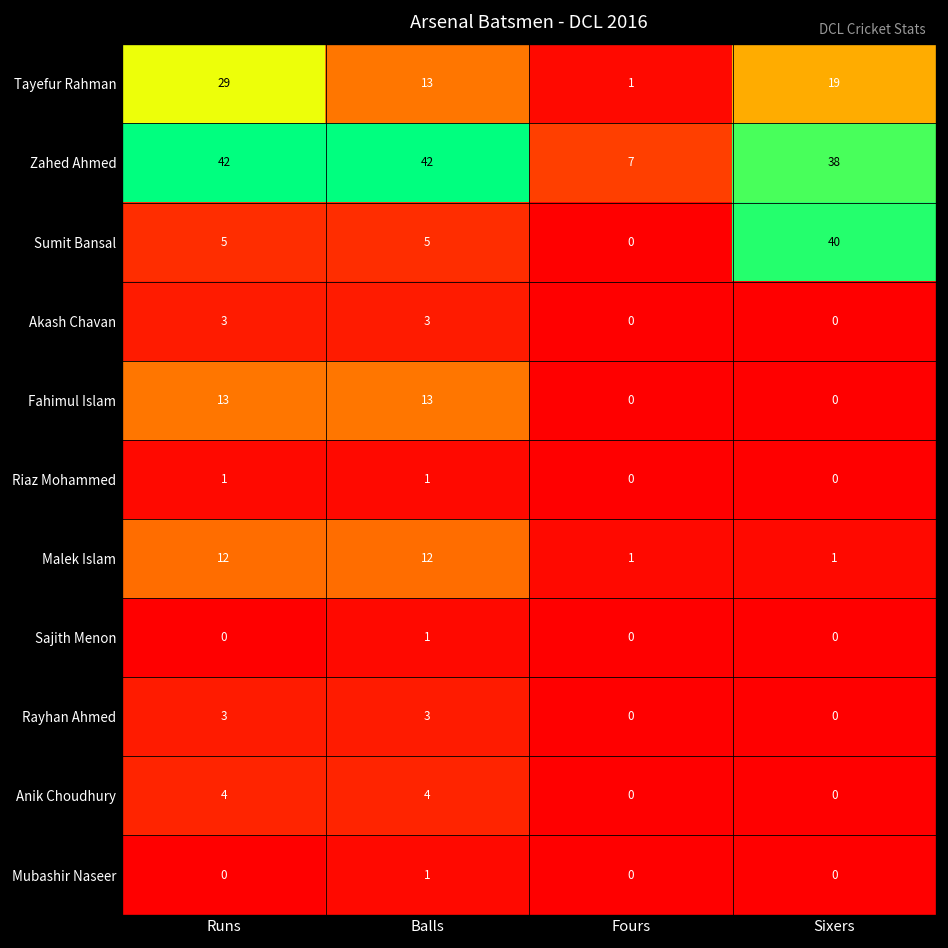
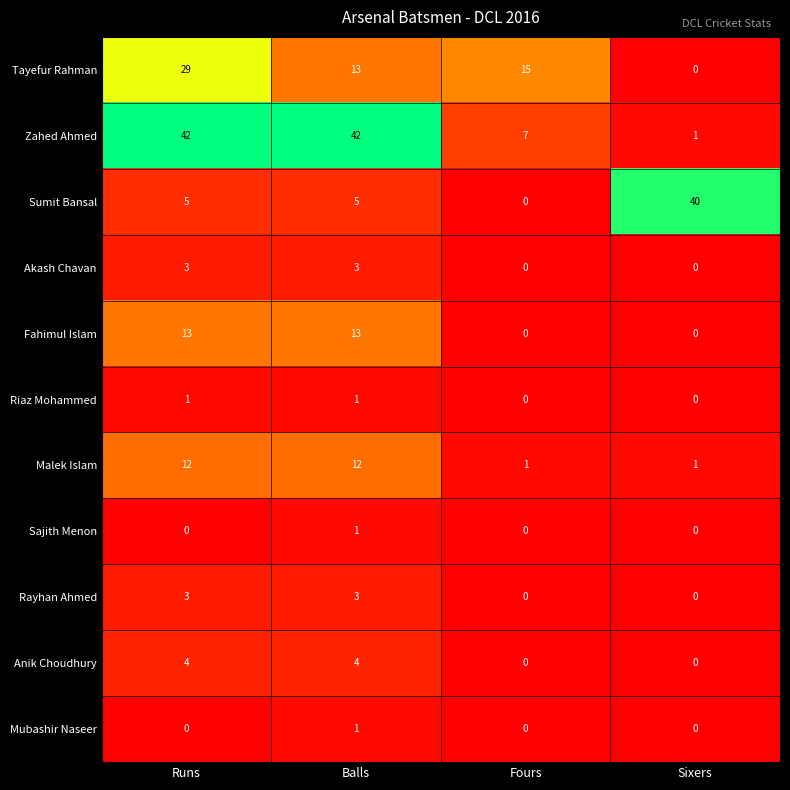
  {
    "Tayefur Rahman": {
      "Runs": 29,
      "Balls": 13,
-     "Fours": 1,
-     "Sixers": 19
+     "Fours": 15,
+     "Sixers": 0
    },
    "Zahed Ahmed": {
      "Runs": 42,
      "Balls": 42,
      "Fours": 7,
-     "Sixers": 38
+     "Sixers": 1
    },
    "Sumit Bansal": {
      "Runs": 5,
      "Balls": 5,
      "Fours": 0,
      "Sixers": 40
    },
    "Akash Chavan": {
      "Runs": 3,
      "Balls": 3,
      "Fours": 0,
      "Sixers": 0
    },
    "Fahimul Islam": {
      "Runs": 13,
      "Balls": 13,
      "Fours": 0,
      "Sixers": 0
    },
    "Riaz Mohammed": {
      "Runs": 1,
      "Balls": 1,
      "Fours": 0,
      "Sixers": 0
    },
    "Malek Islam": {
      "Runs": 12,
      "Balls": 12,
      "Fours": 1,
      "Sixers": 1
    },
    "Sajith Menon": {
      "Runs": 0,
      "Balls": 1,
      "Fours": 0,
      "Sixers": 0
    },
    "Rayhan Ahmed": {
      "Runs": 3,
      "Balls": 3,
      "Fours": 0,
      "Sixers": 0
    },
    "Anik Choudhury": {
      "Runs": 4,
      "Balls": 4,
      "Fours": 0,
      "Sixers": 0
    },
    "Mubashir Naseer": {
      "Runs": 0,
      "Balls": 1,
      "Fours": 0,
      "Sixers": 0
    }
  }
